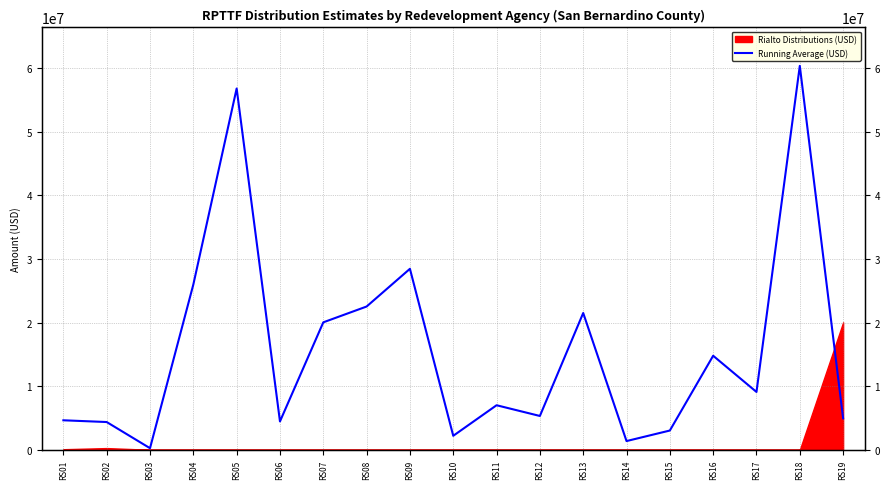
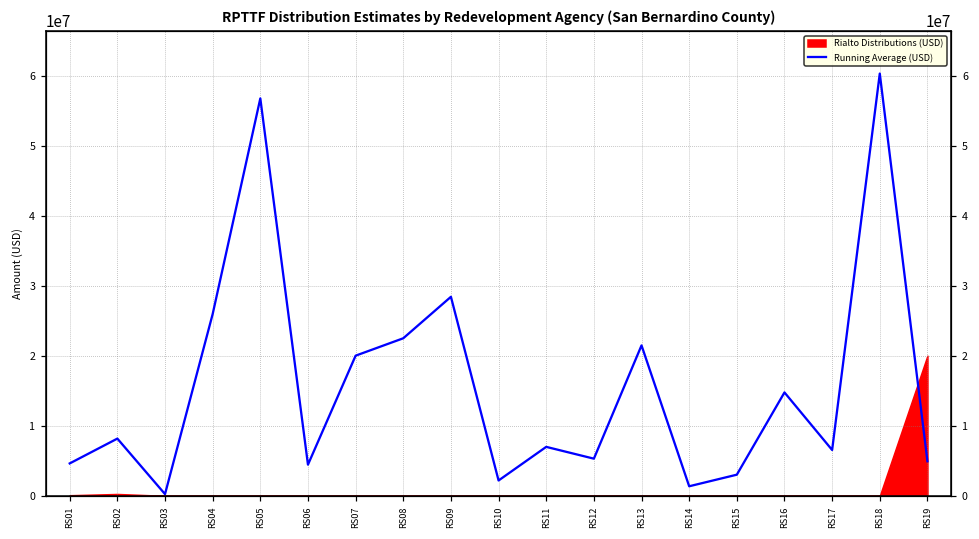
  {
    "Running Average (USD)": {
      "RS01": 5000000,
-     "RS02": 4000000,
+     "RS02": 8000000,
      "RS04": 26000000,
      "RS05": 57000000,
      "RS06": 4000000,
      "RS07": 20000000,
      "RS08": 23000000,
      "RS09": 28000000,
      "RS10": 2000000,
      "RS11": 7000000,
      "RS12": 5000000,
      "RS13": 22000000,
      "RS14": 1000000,
      "RS15": 3000000,
      "RS16": 15000000,
-     "RS17": 9000000,
+     "RS17": 7000000,
      "RS18": 60000000,
      "RS19": 5000000
    },
    "Rialto Distributions (USD)": {
      "RS04": 0,
      "RS05": 0,
      "RS06": 0,
      "RS07": 0,
      "RS08": 0,
      "RS09": 0,
      "RS10": 0,
      "RS11": 0,
      "RS12": 0,
      "RS13": 0,
      "RS14": 0,
      "RS15": 0,
      "RS16": 0,
      "RS17": 0,
      "RS18": 0,
      "RS19": 20000000
    }
  }
